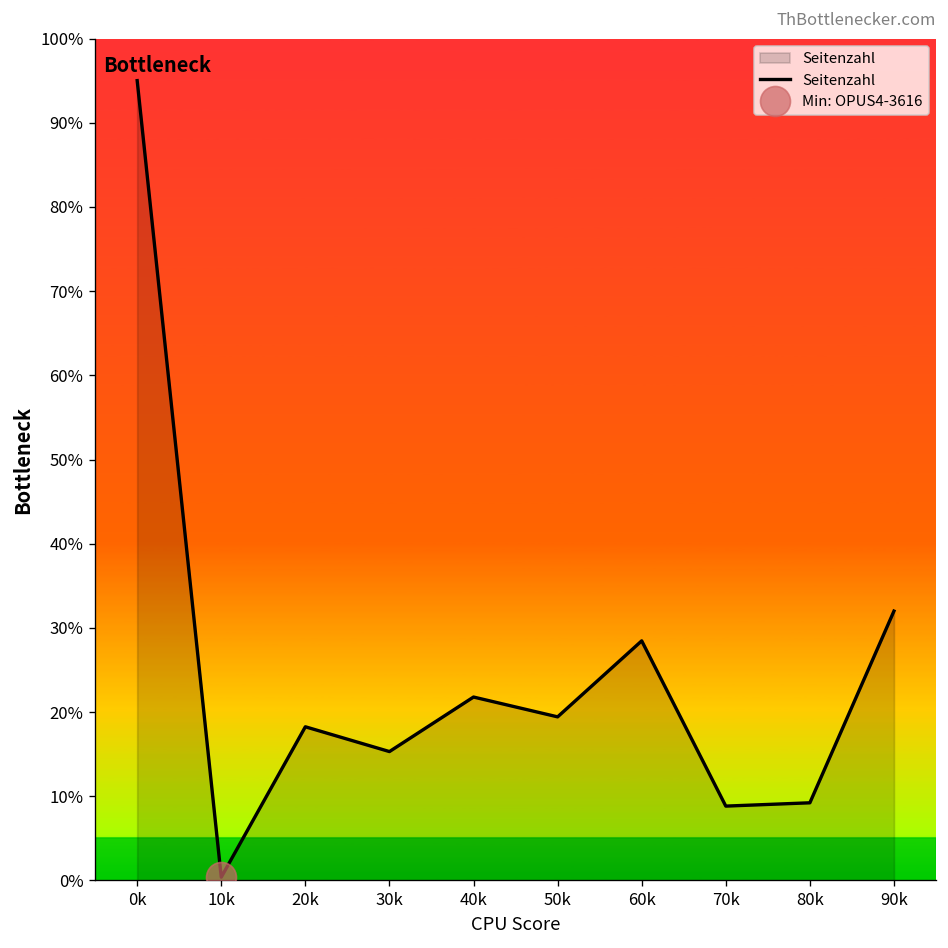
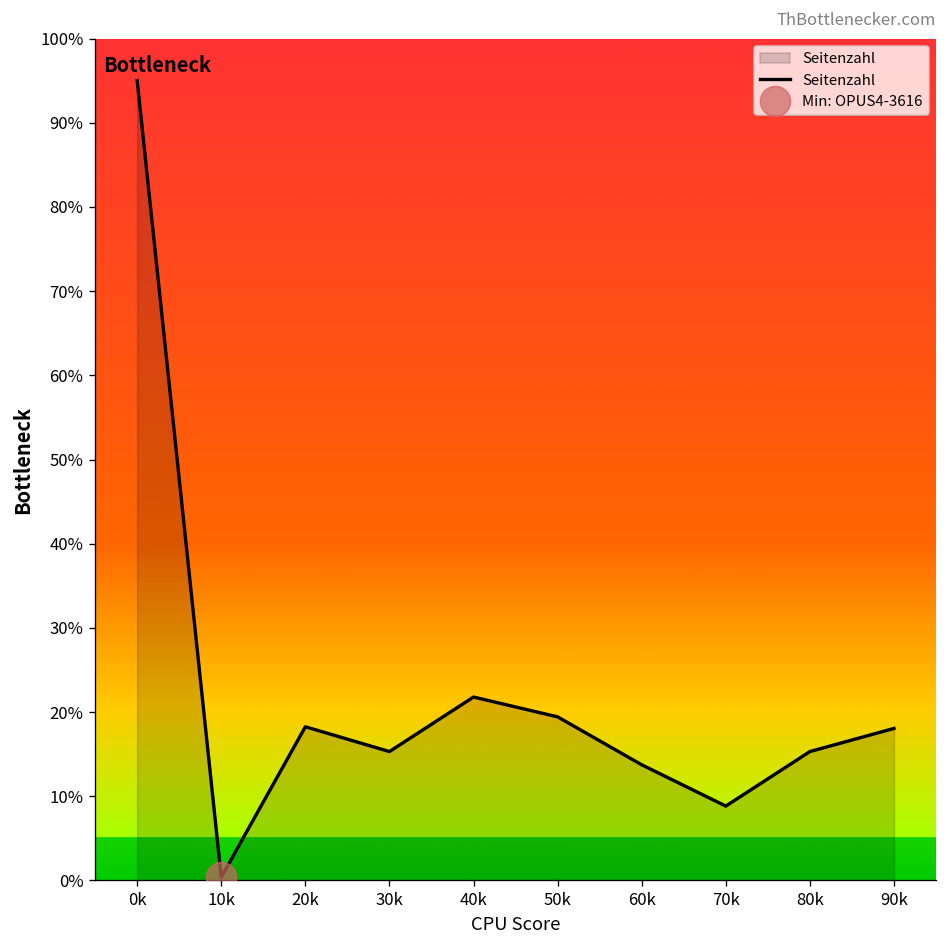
  {
    "Seitenzahl": {
      "0k": "95%",
      "20k": "18%",
      "30k": "15%",
      "40k": "22%",
      "50k": "19%",
-     "60k": "28%",
+     "60k": "14%",
      "70k": "9%",
-     "80k": "9%",
-     "90k": "32%"
+     "80k": "15%",
+     "90k": "18%"
    }
  }
